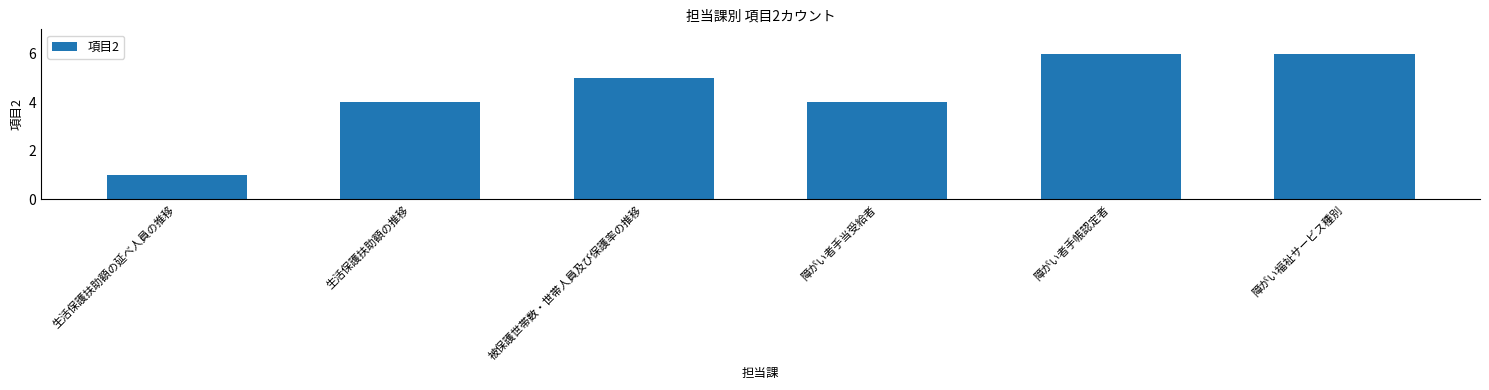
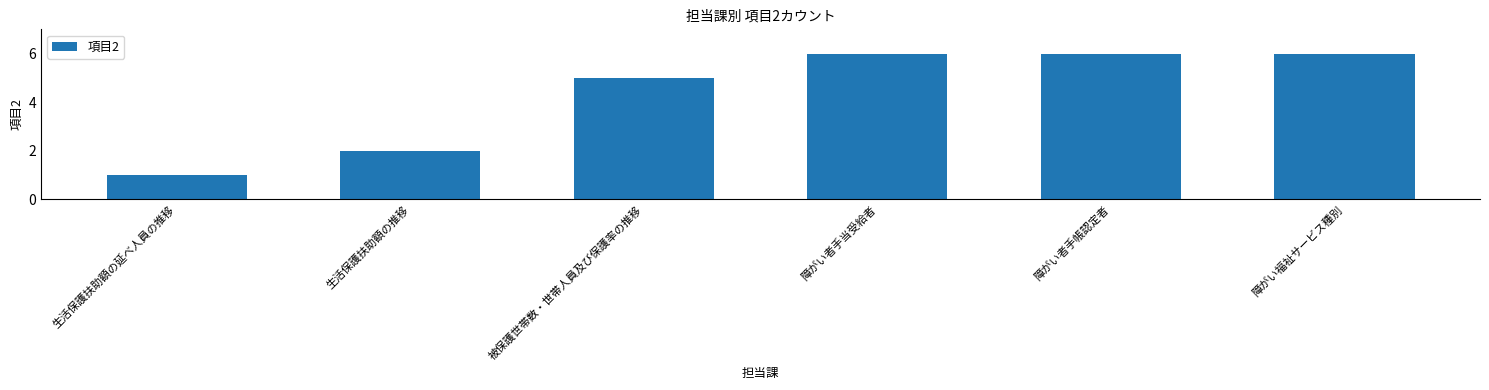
  {
    "生活保護扶助額の延べ人員の推移": 1,
-   "生活保護扶助額の推移": 4,
+   "生活保護扶助額の推移": 2,
    "被保護世帯数・世帯人員及び保護率の推移": 5,
-   "障がい者手当受給者": 4,
+   "障がい者手当受給者": 6,
    "障がい者手帳認定者": 6,
    "障がい福祉サービス種別": 6
  }
